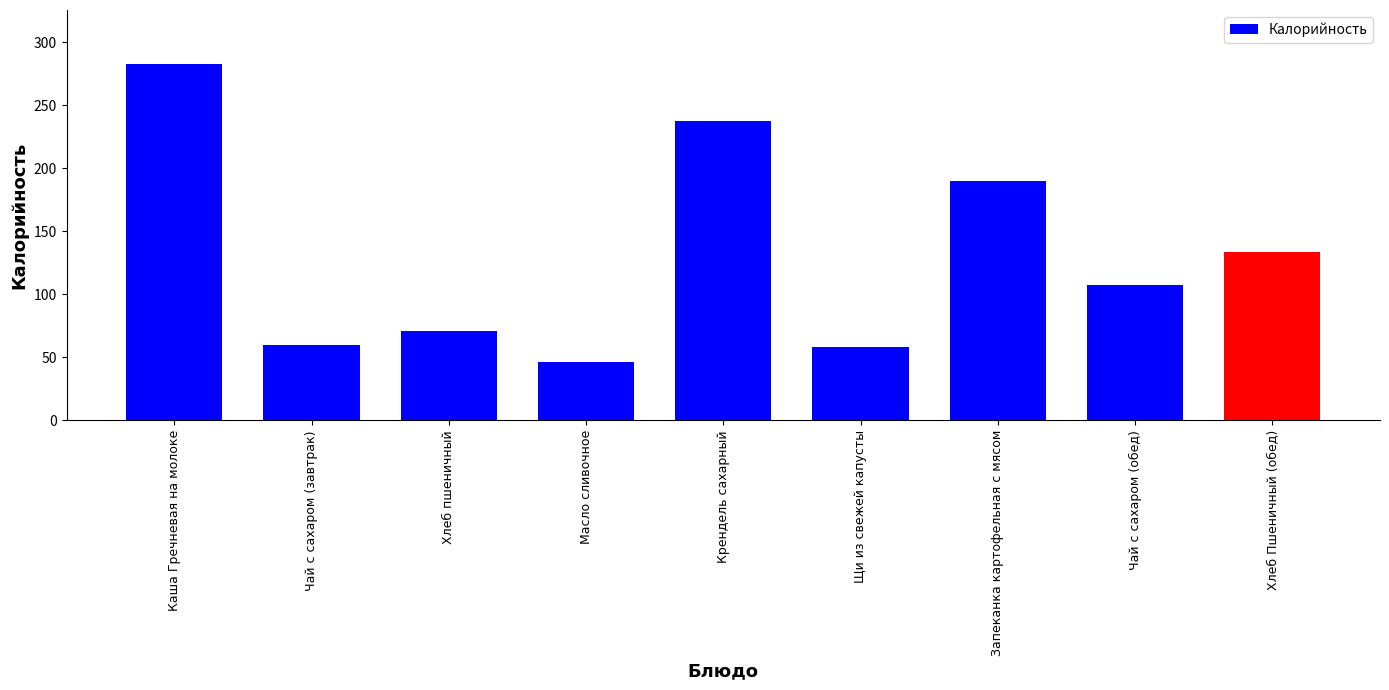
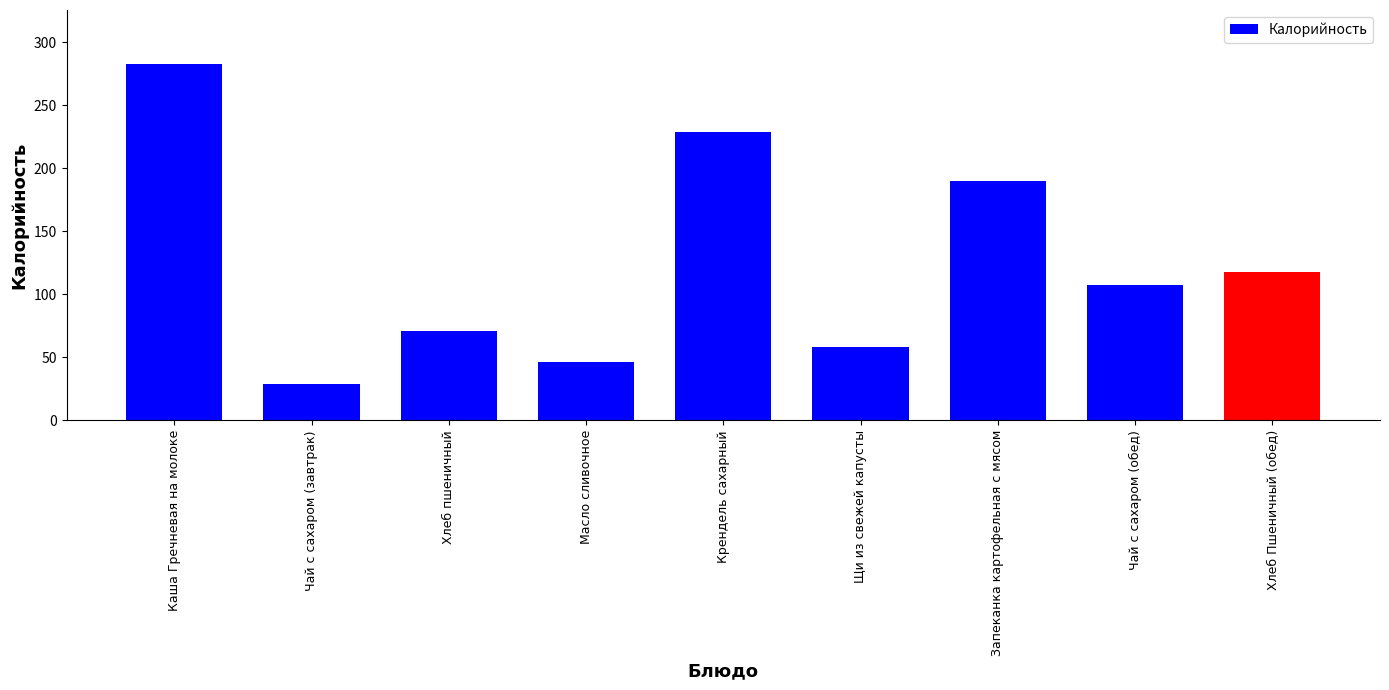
  {
    "Каша Гречневая на молоке": 283,
-   "Чай с сахаром (завтрак)": 60,
+   "Чай с сахаром (завтрак)": 29,
    "Хлеб пшеничный": 71,
    "Масло сливочное": 47,
-   "Крендель сахарный": 238,
+   "Крендель сахарный": 229,
    "Щи из свежей капусты": 58,
    "Запеканка картофельная с мясом": 190,
    "Чай с сахаром (обед)": 107,
-   "Хлеб Пшеничный (обед)": 134
+   "Хлеб Пшеничный (обед)": 118
  }
